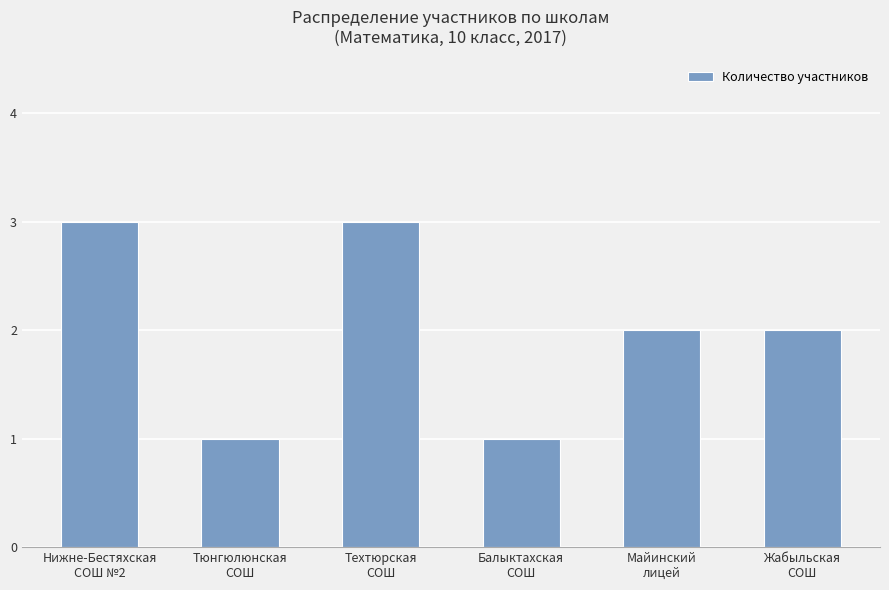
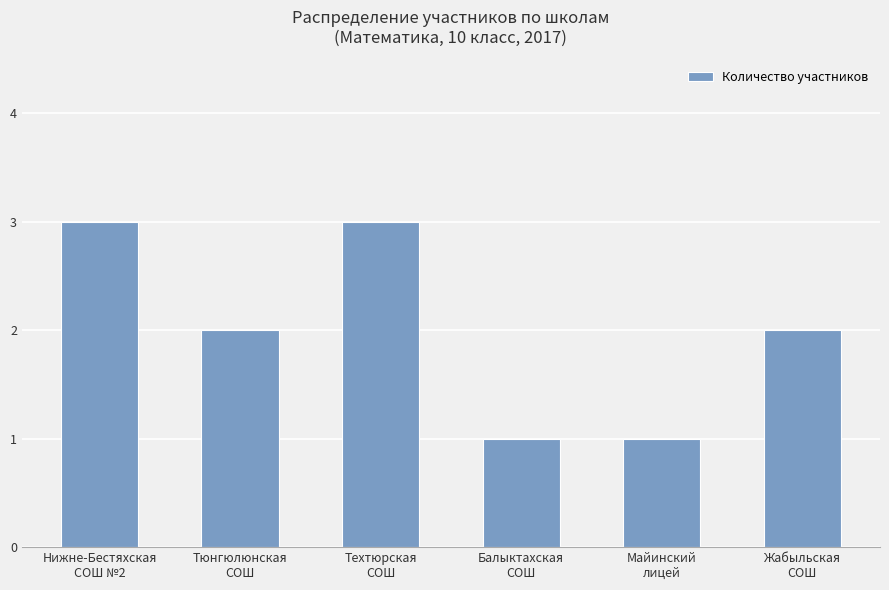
  {
    "Нижне-Бестяхская СОШ №2": 3,
-   "Тюнгюлюнская СОШ": 1,
+   "Тюнгюлюнская СОШ": 2,
    "Техтюрская СОШ": 3,
    "Балыктахская СОШ": 1,
-   "Майинский лицей": 2,
+   "Майинский лицей": 1,
    "Жабыльская СОШ": 2
  }
